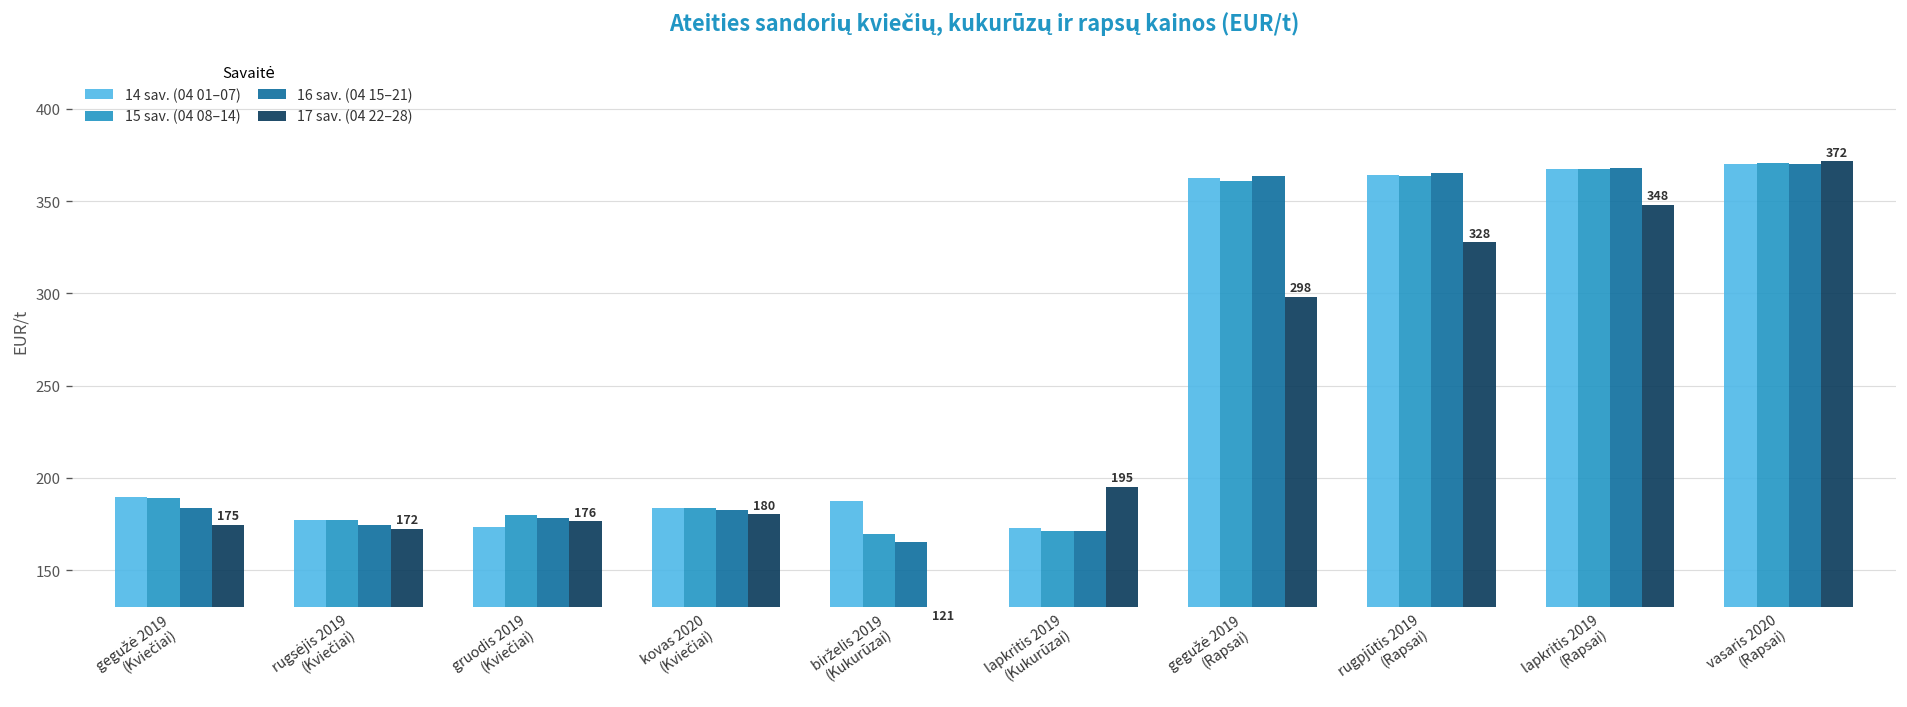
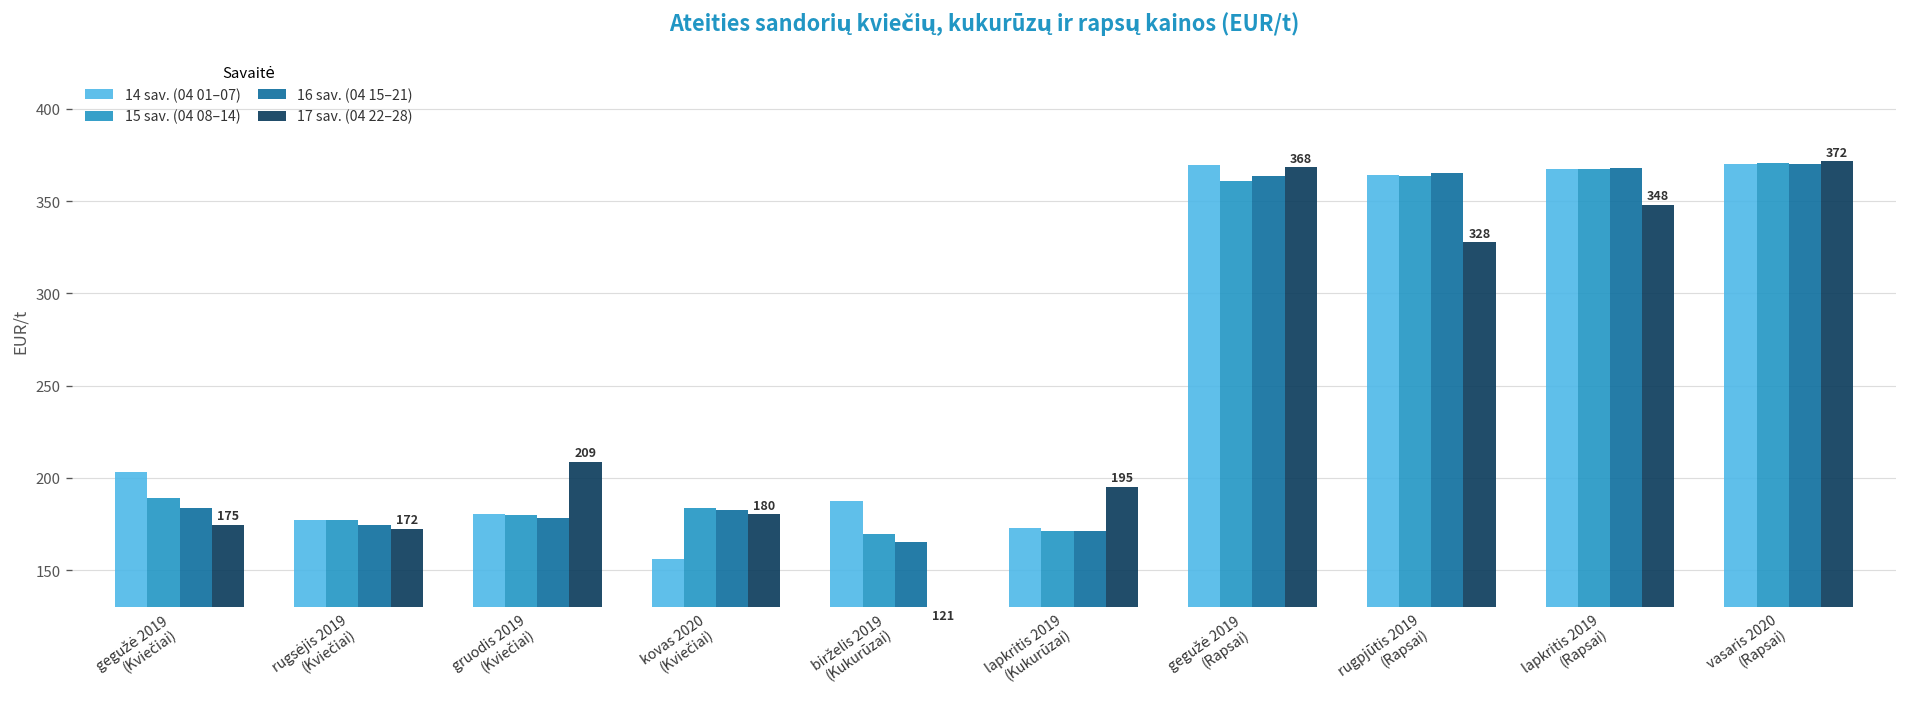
  {
    "14 sav. (04 01–07)": {
-     "gegužė 2019 (Kviečiai)": 190,
+     "gegužė 2019 (Kviečiai)": 203,
      "rugsėjis 2019 (Kviečiai)": 177,
-     "gruodis 2019 (Kviečiai)": 173,
-     "kovas 2020 (Kviečiai)": 184,
+     "gruodis 2019 (Kviečiai)": 180,
+     "kovas 2020 (Kviečiai)": 156,
      "birželis 2019 (Kukurūzai)": 188,
      "lapkritis 2019 (Kukurūzai)": 173,
-     "gegužė 2019 (Rapsai)": 363,
+     "gegužė 2019 (Rapsai)": 370,
      "rugpjūtis 2019 (Rapsai)": 364,
      "lapkritis 2019 (Rapsai)": 367,
      "vasaris 2020 (Rapsai)": 370
    },
    "17 sav. (04 22–28)": {
      "gegužė 2019 (Kviečiai)": 175,
      "rugsėjis 2019 (Kviečiai)": 172,
-     "gruodis 2019 (Kviečiai)": 176,
+     "gruodis 2019 (Kviečiai)": 209,
      "kovas 2020 (Kviečiai)": 180,
      "lapkritis 2019 (Kukurūzai)": 195,
-     "gegužė 2019 (Rapsai)": 298,
+     "gegužė 2019 (Rapsai)": 368,
      "rugpjūtis 2019 (Rapsai)": 328,
      "lapkritis 2019 (Rapsai)": 348,
      "vasaris 2020 (Rapsai)": 372
    }
  }
